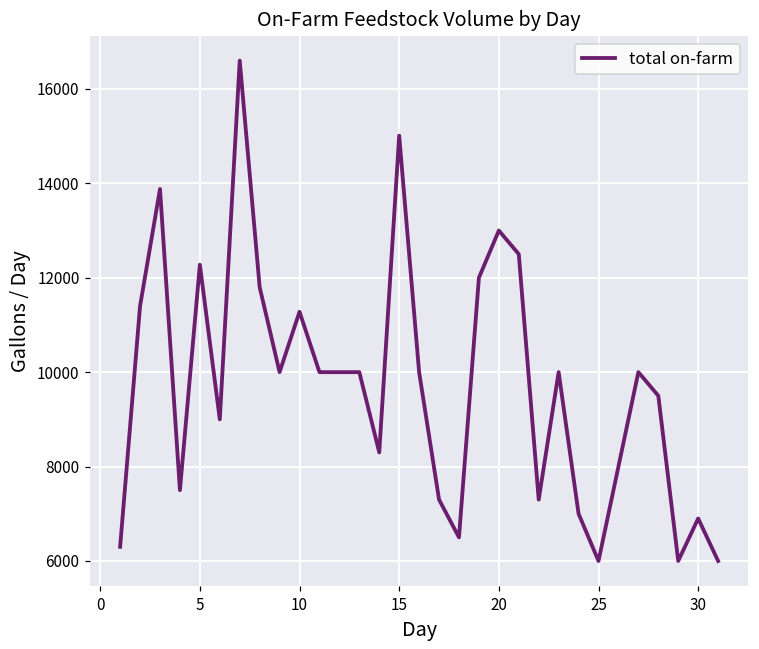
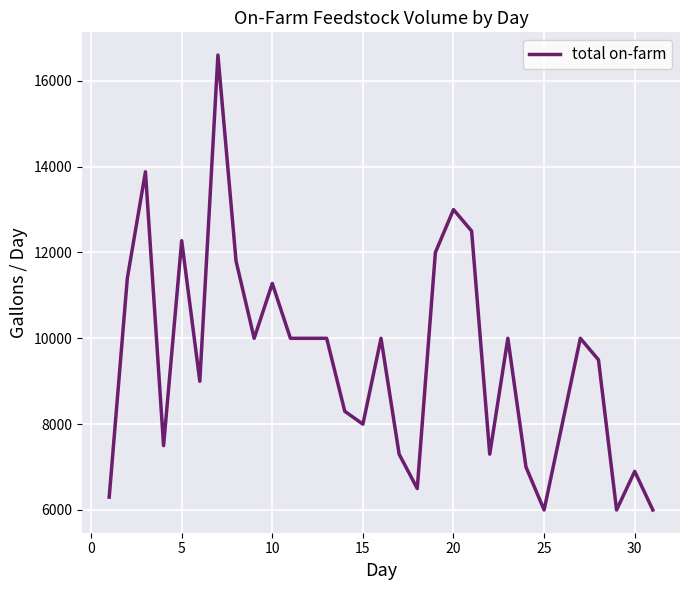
  {
    "5": 12300,
    "10": 11300,
-   "15": 15000,
+   "15": 8000,
    "20": 13000,
    "25": 6000,
    "30": 6900
  }
